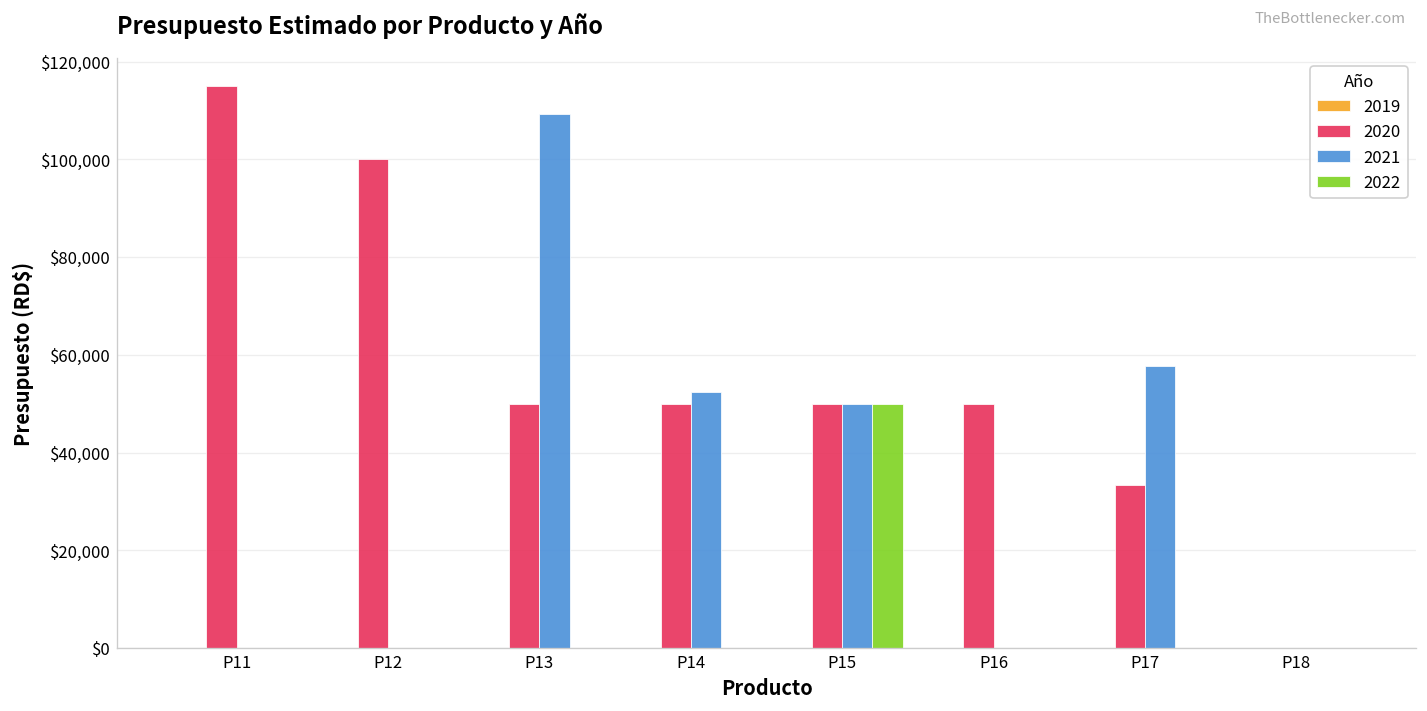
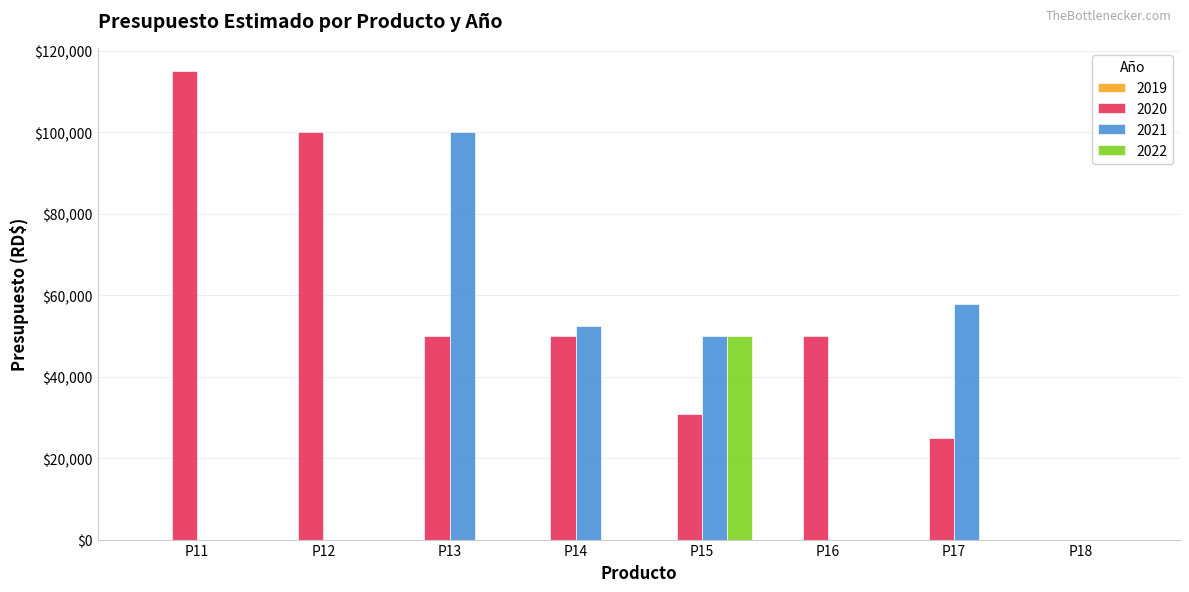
  {
    "2019": {
      "P11": "$0",
      "P12": "$0",
      "P13": "$0",
      "P14": "$0",
      "P15": "$0",
      "P16": "$0",
      "P17": "$0",
      "P18": "$0"
    },
    "2020": {
      "P11": "$115,000",
      "P12": "$100,000",
      "P13": "$50,000",
      "P14": "$50,000",
-     "P15": "$50,000",
+     "P15": "$31,000",
      "P16": "$50,000",
-     "P17": "$33,000",
+     "P17": "$25,000",
      "P18": "$0"
    },
    "2021": {
      "P11": "$0",
      "P12": "$0",
-     "P13": "$109,000",
+     "P13": "$100,000",
      "P14": "$52,000",
      "P15": "$50,000",
      "P16": "$0",
      "P17": "$58,000",
      "P18": "$0"
    },
    "2022": {
      "P11": "$0",
      "P12": "$0",
      "P13": "$0",
      "P14": "$0",
      "P15": "$50,000",
      "P16": "$0",
      "P17": "$0",
      "P18": "$0"
    }
  }
